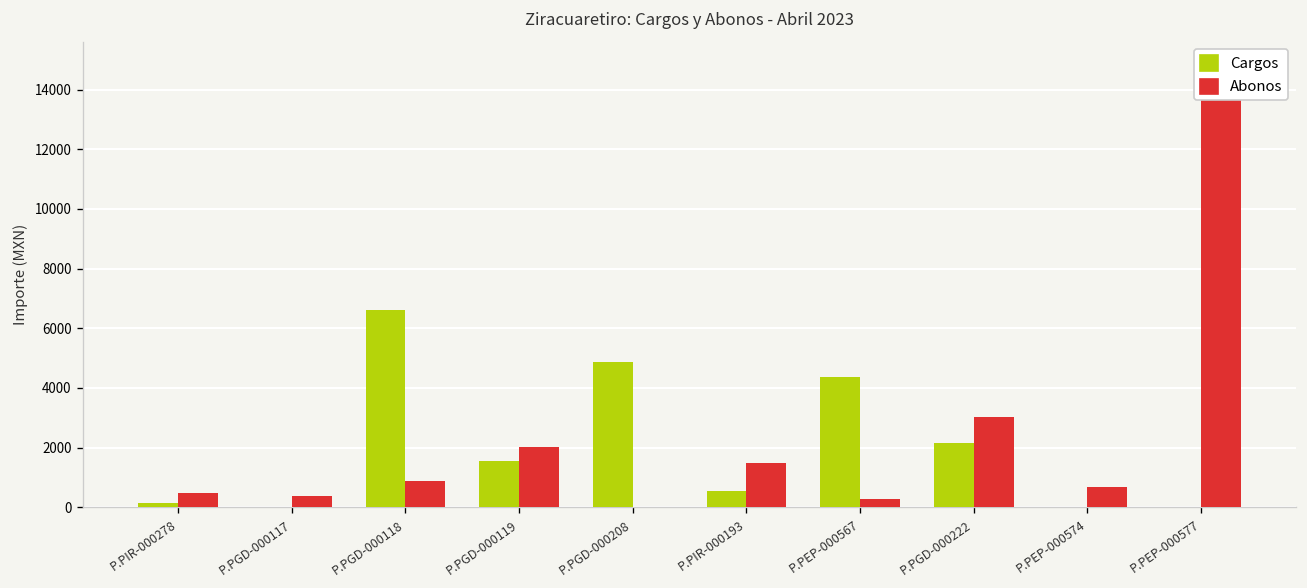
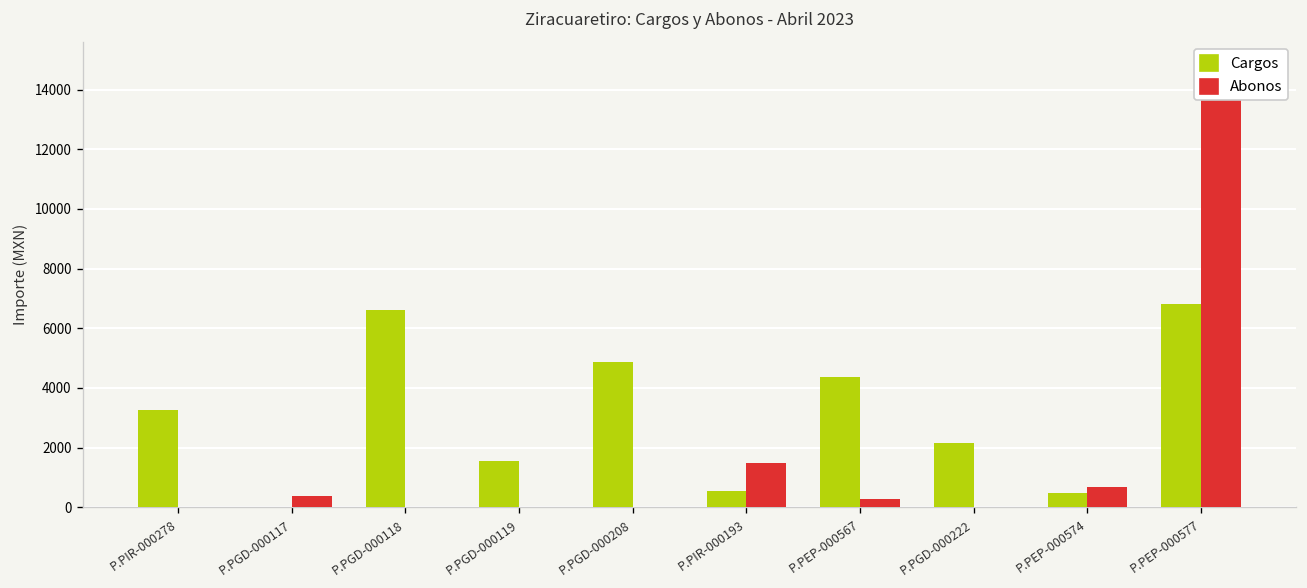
  {
    "Cargos": {
-     "P.PIR-000278": 100,
+     "P.PIR-000278": 3300,
      "P.PGD-000118": 6600,
      "P.PGD-000119": 1600,
      "P.PGD-000208": 4900,
      "P.PIR-000193": 500,
      "P.PEP-000567": 4400,
      "P.PGD-000222": 2100,
-     "P.PEP-000574": 0,
-     "P.PEP-000577": 0
+     "P.PEP-000574": 500,
+     "P.PEP-000577": 6800
    },
    "Abonos": {
-     "P.PIR-000278": 500,
+     "P.PIR-000278": 0,
      "P.PGD-000117": 400,
-     "P.PGD-000118": 900,
-     "P.PGD-000119": 2000,
+     "P.PGD-000118": 0,
+     "P.PGD-000119": 0,
      "P.PGD-000208": 0,
      "P.PIR-000193": 1500,
      "P.PEP-000567": 300,
-     "P.PGD-000222": 3000,
+     "P.PGD-000222": 0,
      "P.PEP-000574": 700
    }
  }
